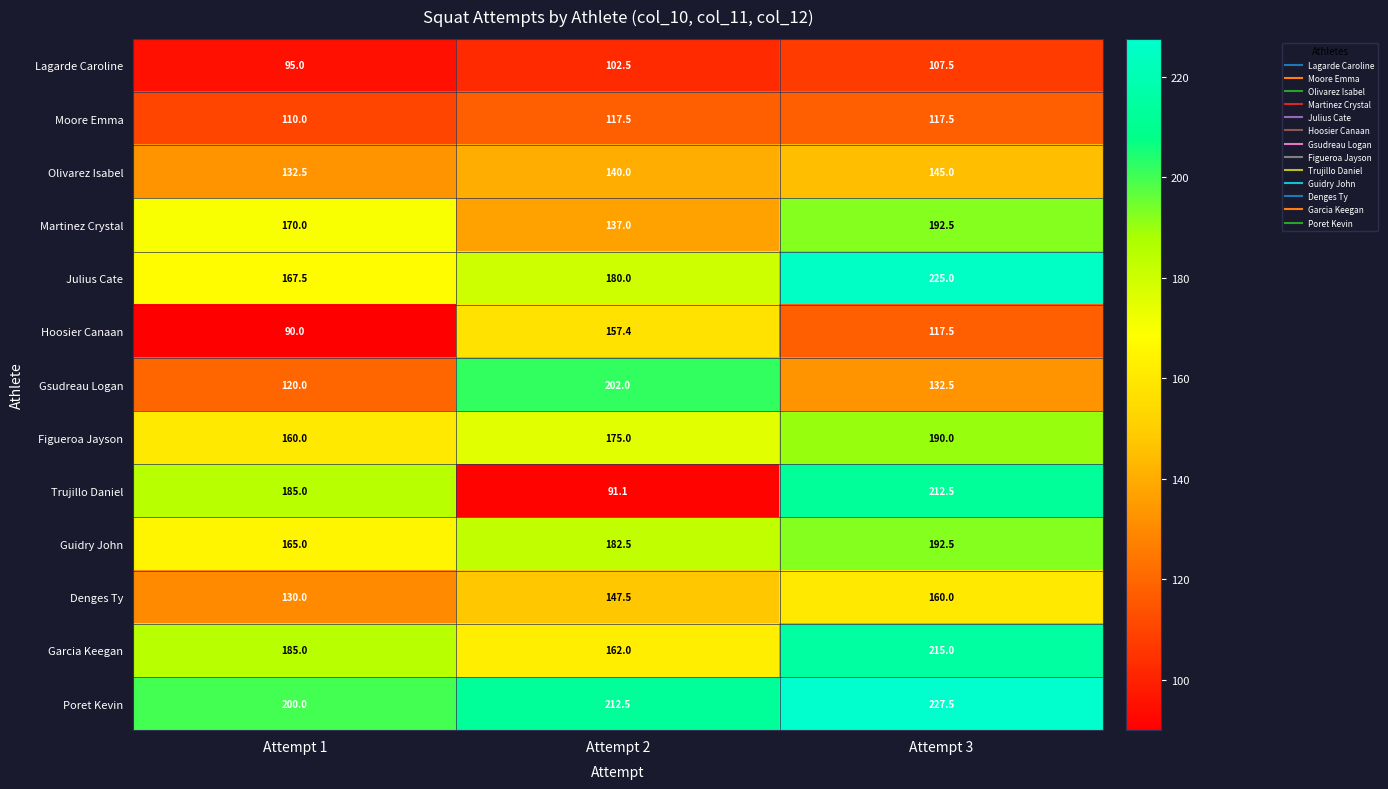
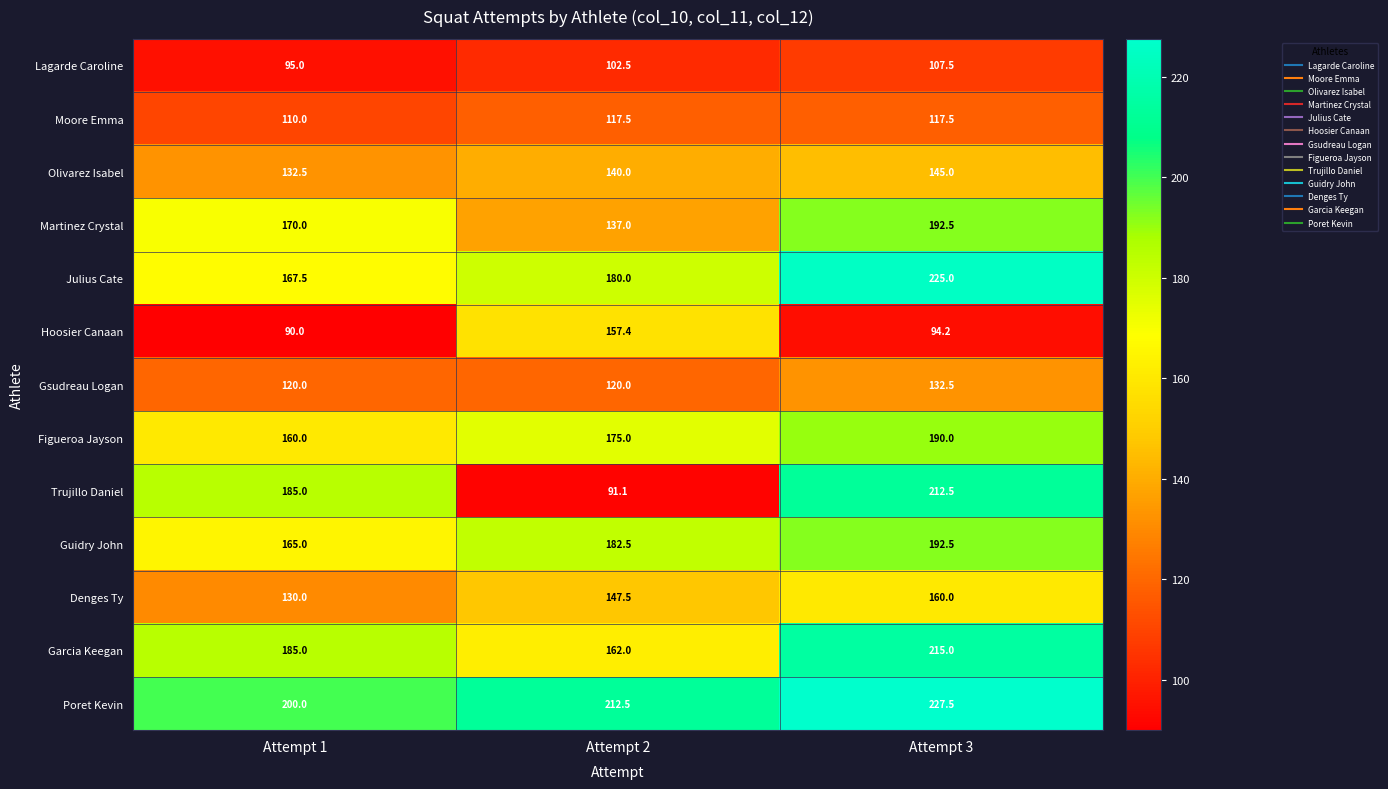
  {
    "Lagarde Caroline": {
      "Attempt 1": 95.0,
      "Attempt 2": 102.5,
      "Attempt 3": 107.5
    },
    "Moore Emma": {
      "Attempt 1": 110.0,
      "Attempt 2": 117.5,
      "Attempt 3": 117.5
    },
    "Olivarez Isabel": {
      "Attempt 1": 132.5,
      "Attempt 2": 140.0,
      "Attempt 3": 145.0
    },
    "Martinez Crystal": {
      "Attempt 1": 170.0,
      "Attempt 2": 137.0,
      "Attempt 3": 192.5
    },
    "Julius Cate": {
      "Attempt 1": 167.5,
      "Attempt 2": 180.0,
      "Attempt 3": 225.0
    },
    "Hoosier Canaan": {
      "Attempt 1": 90.0,
      "Attempt 2": 157.4,
-     "Attempt 3": 117.5
+     "Attempt 3": 94.2
    },
    "Gsudreau Logan": {
      "Attempt 1": 120.0,
-     "Attempt 2": 202.0,
+     "Attempt 2": 120.0,
      "Attempt 3": 132.5
    },
    "Figueroa Jayson": {
      "Attempt 1": 160.0,
      "Attempt 2": 175.0,
      "Attempt 3": 190.0
    },
    "Trujillo Daniel": {
      "Attempt 1": 185.0,
      "Attempt 2": 91.1,
      "Attempt 3": 212.5
    },
    "Guidry John": {
      "Attempt 1": 165.0,
      "Attempt 2": 182.5,
      "Attempt 3": 192.5
    },
    "Denges Ty": {
      "Attempt 1": 130.0,
      "Attempt 2": 147.5,
      "Attempt 3": 160.0
    },
    "Garcia Keegan": {
      "Attempt 1": 185.0,
      "Attempt 2": 162.0,
      "Attempt 3": 215.0
    },
    "Poret Kevin": {
      "Attempt 1": 200.0,
      "Attempt 2": 212.5,
      "Attempt 3": 227.5
    }
  }
